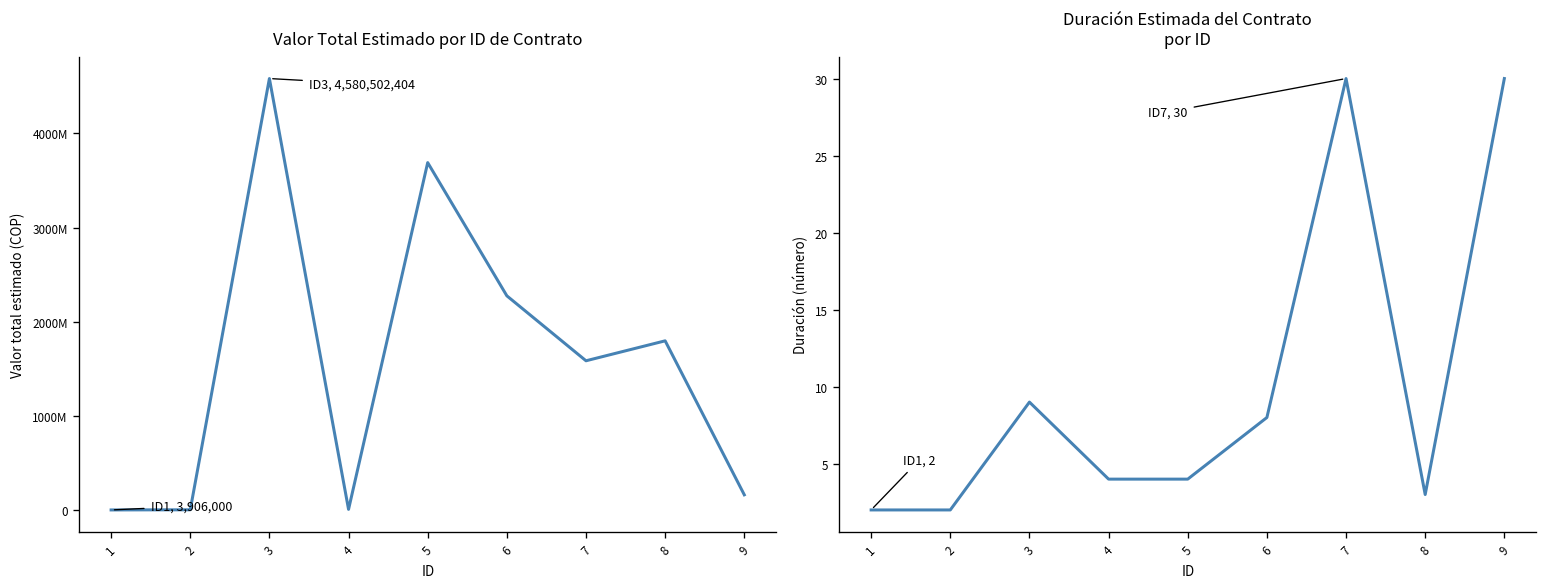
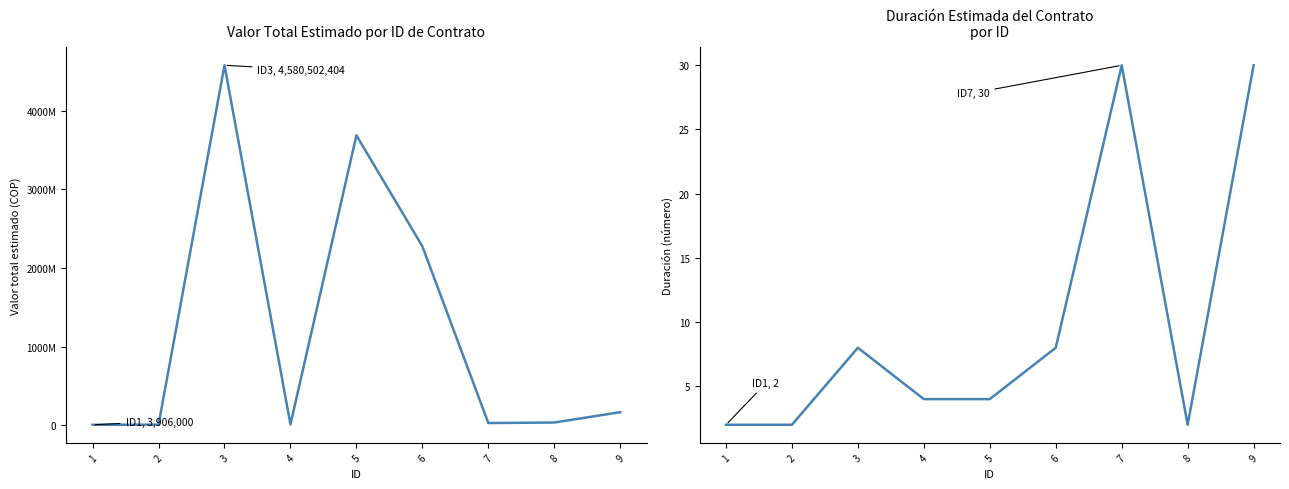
  {
    "Valor Total Estimado por ID de Contrato": {
      "1": 0,
      "4": 0,
      "5": 3700000000,
      "6": 2300000000,
-     "7": 1600000000,
-     "8": 1800000000,
+     "7": 0,
+     "8": 0,
      "9": 200000000
    },
    "Duración Estimada del Contrato por ID": {
      "2": 2,
-     "3": 9,
+     "3": 8,
      "4": 4,
      "5": 4,
      "6": 8,
-     "8": 3,
+     "8": 2,
      "9": 30
    }
  }
